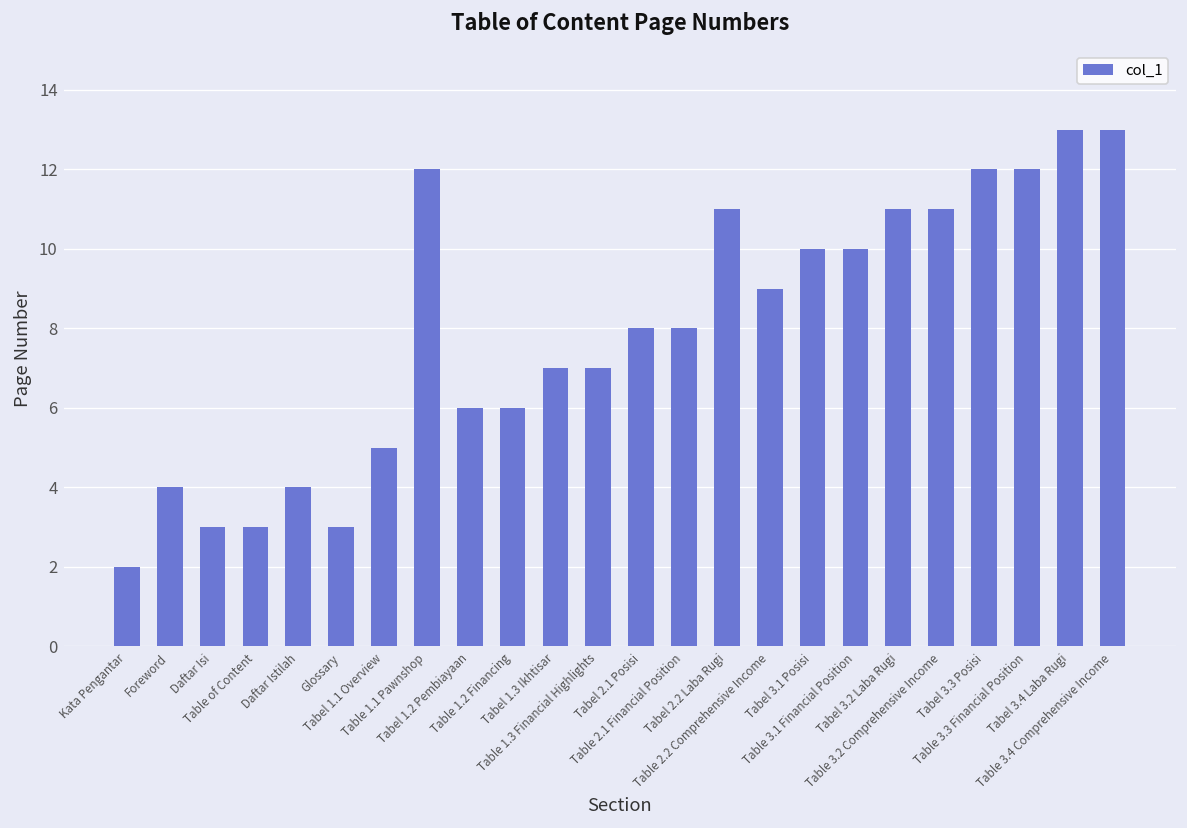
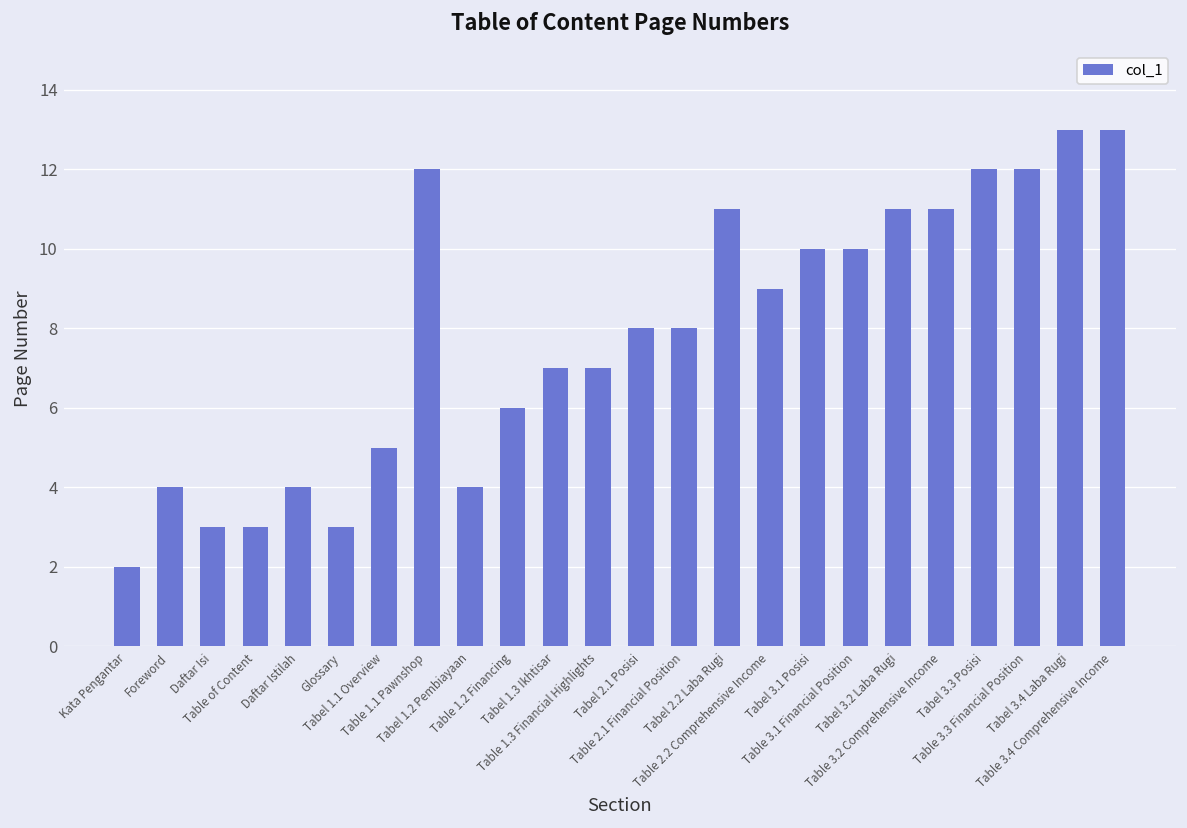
  {
    "Kata Pengantar": 2,
    "Foreword": 4,
    "Daftar Isi": 3,
    "Table of Content": 3,
    "Daftar Istilah": 4,
    "Glossary": 3,
    "Tabel 1.1 Overview": 5,
    "Table 1.1 Pawnshop": 12,
-   "Tabel 1.2 Pembiayaan": 6,
+   "Tabel 1.2 Pembiayaan": 4,
    "Table 1.2 Financing": 6,
    "Tabel 1.3 Ikhtisar": 7,
    "Table 1.3 Financial Highlights": 7,
    "Tabel 2.1 Posisi": 8,
    "Table 2.1 Financial Position": 8,
    "Tabel 2.2 Laba Rugi": 11,
    "Table 2.2 Comprehensive Income": 9,
    "Tabel 3.1 Posisi": 10,
    "Table 3.1 Financial Position": 10,
    "Tabel 3.2 Laba Rugi": 11,
    "Table 3.2 Comprehensive Income": 11,
    "Tabel 3.3 Posisi": 12,
    "Table 3.3 Financial Position": 12,
    "Tabel 3.4 Laba Rugi": 13,
    "Table 3.4 Comprehensive Income": 13
  }
